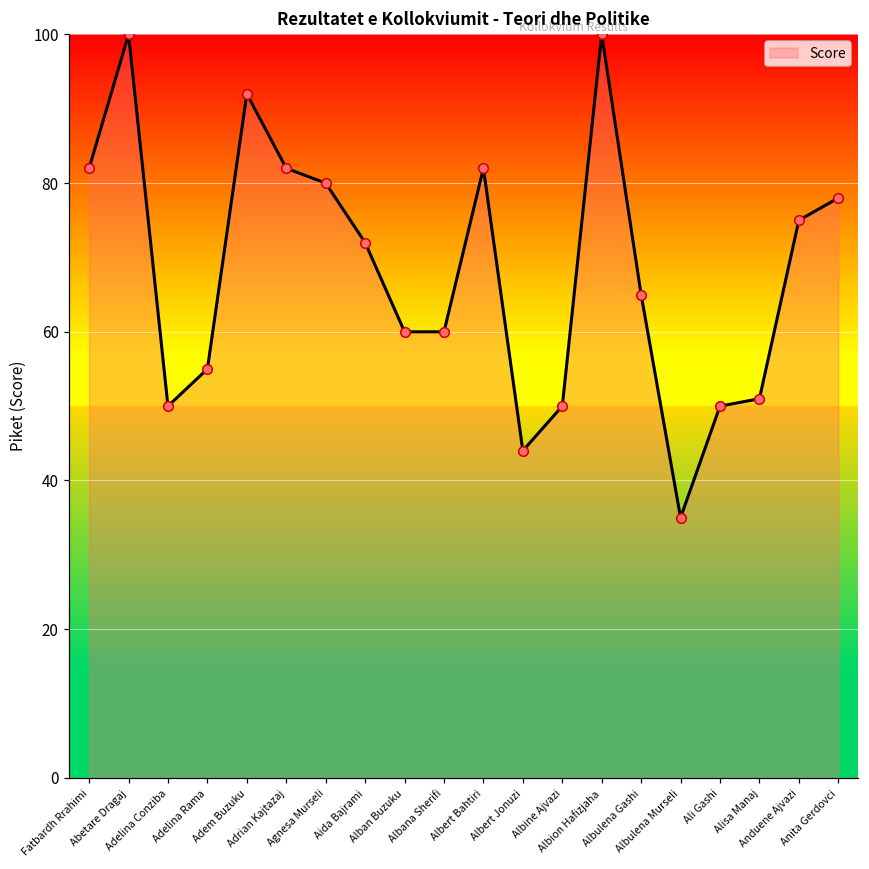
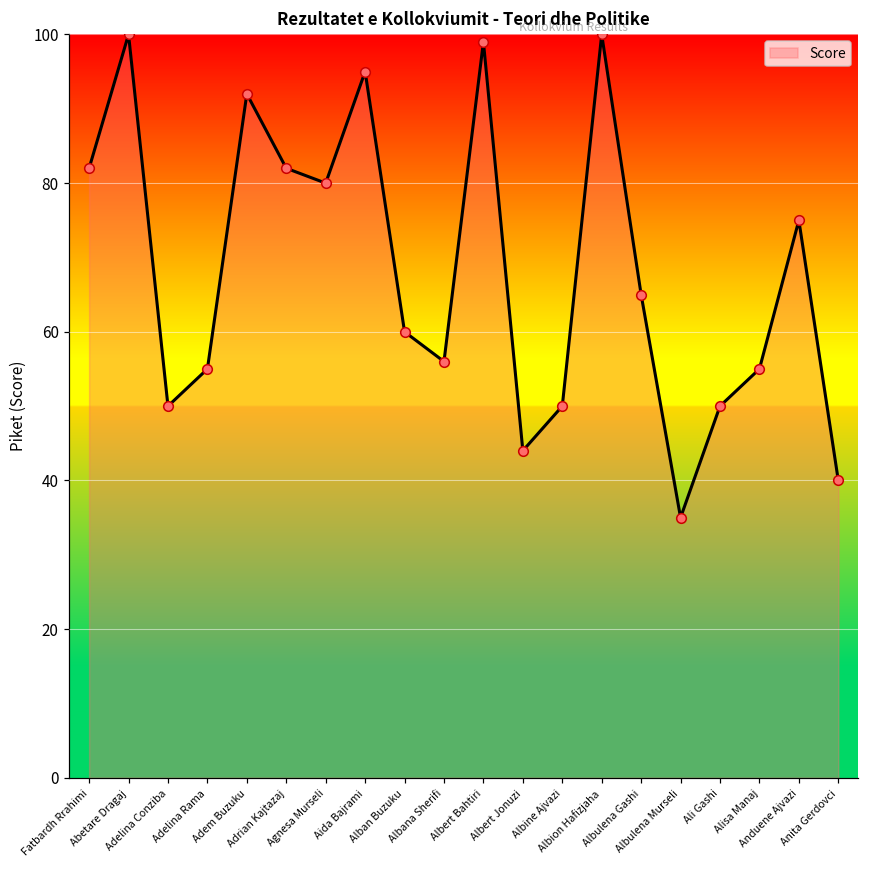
  {
    "Fatbardh Rrahimi": 82,
    "Abetare Dragaj": 100,
    "Adelina Conziba": 50,
    "Adelina Rama": 55,
    "Adem Buzuku": 92,
    "Adrian Kajtazaj": 82,
    "Agnesa Murseli": 80,
-   "Aida Bajrami": 72,
+   "Aida Bajrami": 95,
    "Alban Buzuku": 60,
-   "Albana Sherifi": 60,
-   "Albert Bahtiri": 82,
+   "Albana Sherifi": 56,
+   "Albert Bahtiri": 99,
    "Albert Jonuzi": 44,
    "Albine Ajvazi": 50,
    "Albion Hafizjaha": 100,
    "Albulena Gashi": 65,
    "Albulena Murseli": 35,
    "Ali Gashi": 50,
-   "Alisa Manaj": 51,
+   "Alisa Manaj": 55,
    "Anduene Ajvazi": 75,
-   "Anita Gerdovci": 78
+   "Anita Gerdovci": 40
  }
